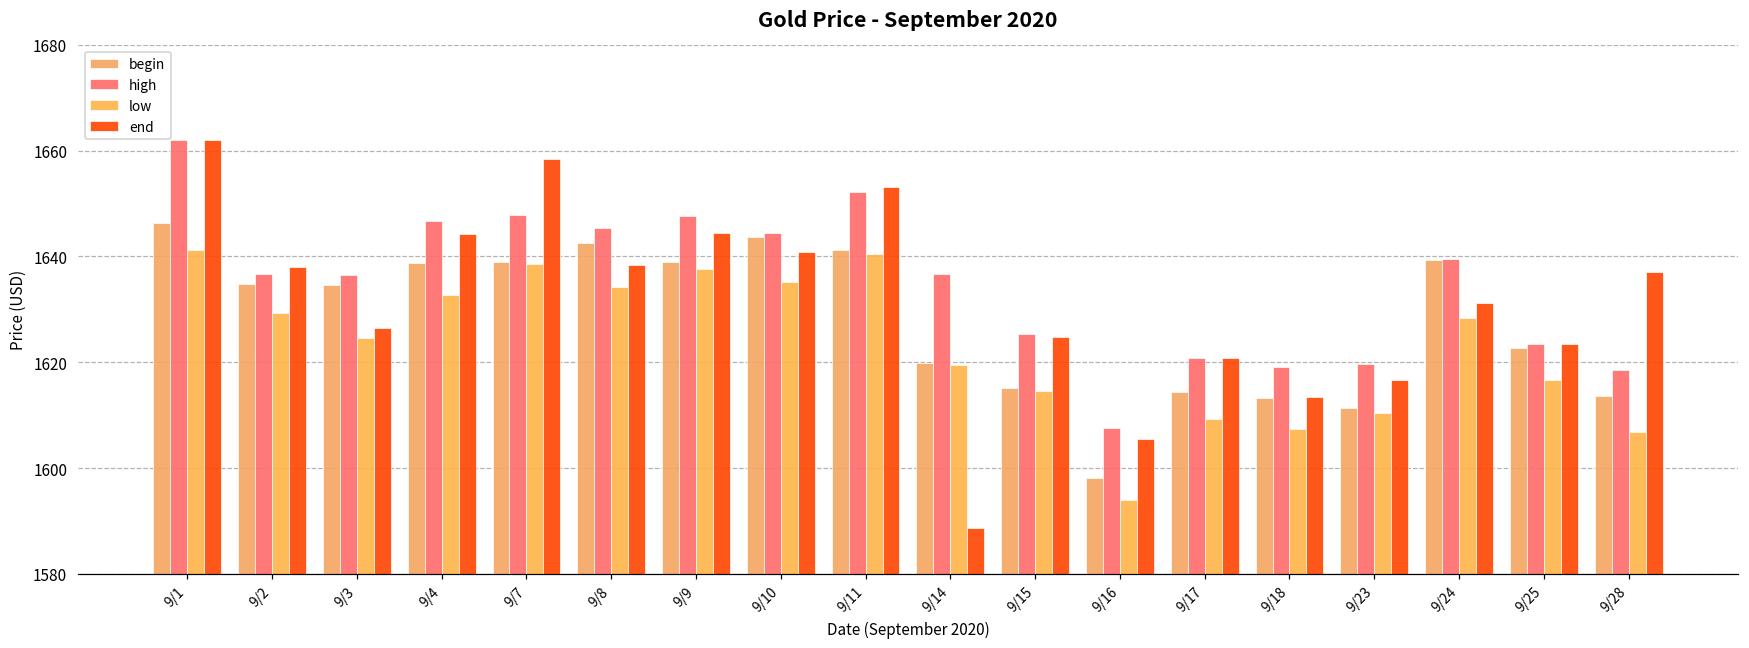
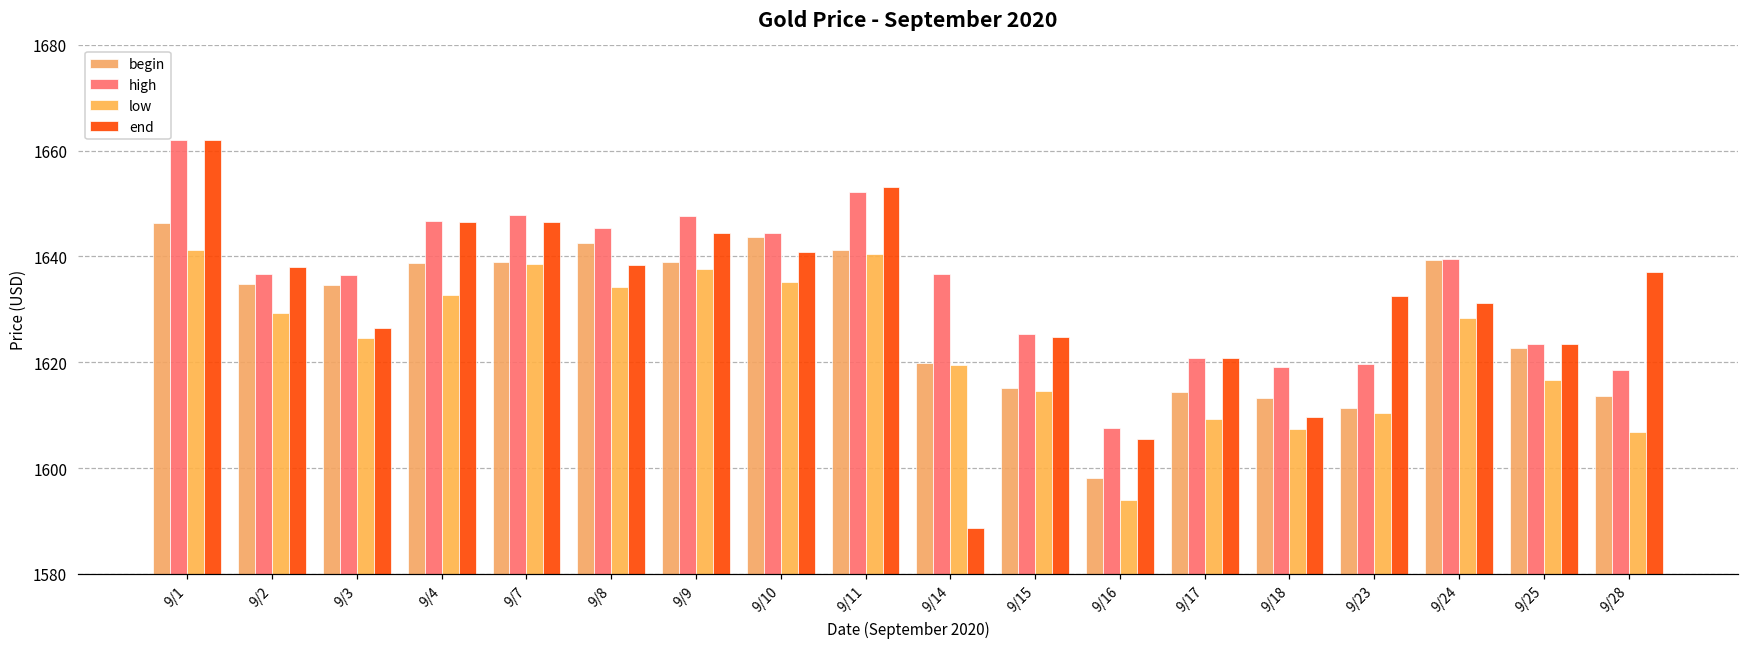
  {
    "end": {
      "9/1": 1662,
      "9/2": 1638,
      "9/3": 1626,
-     "9/4": 1644,
-     "9/7": 1658,
+     "9/4": 1647,
+     "9/7": 1646,
      "9/8": 1638,
      "9/9": 1644,
      "9/10": 1641,
      "9/11": 1653,
      "9/14": 1589,
      "9/15": 1625,
      "9/16": 1605,
      "9/17": 1621,
-     "9/18": 1613,
-     "9/23": 1617,
+     "9/18": 1610,
+     "9/23": 1633,
      "9/24": 1631,
      "9/25": 1623,
      "9/28": 1637
    }
  }
